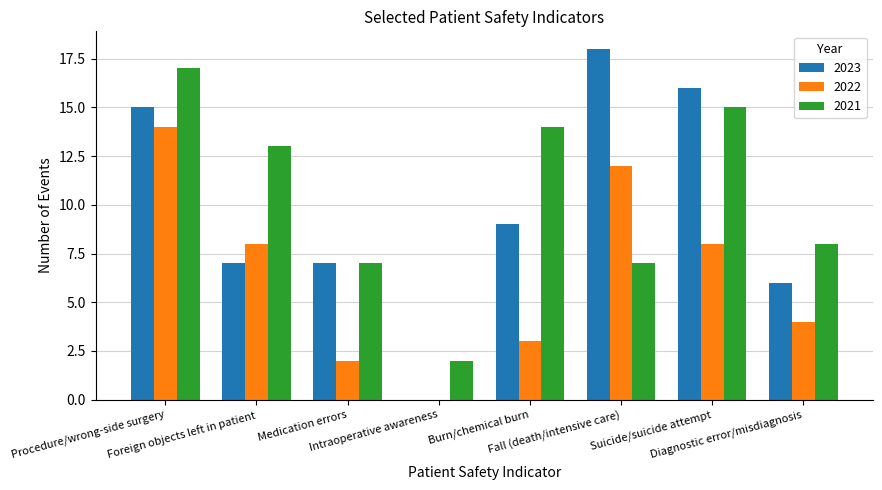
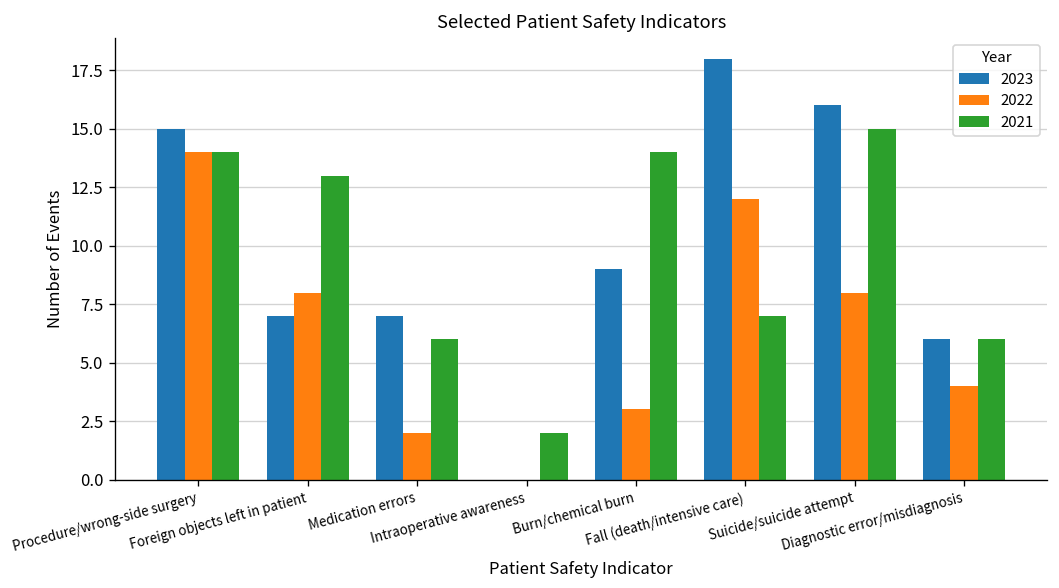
  {
    "2023": {
      "Procedure/wrong-side surgery": 15,
      "Foreign objects left in patient": 7,
      "Medication errors": 7,
      "Intraoperative awareness": 0,
      "Burn/chemical burn": 9,
      "Fall (death/intensive care)": 18,
      "Suicide/suicide attempt": 16,
      "Diagnostic error/misdiagnosis": 6
    },
    "2022": {
      "Procedure/wrong-side surgery": 14,
      "Foreign objects left in patient": 8,
      "Medication errors": 2,
      "Intraoperative awareness": 0,
      "Burn/chemical burn": 3,
      "Fall (death/intensive care)": 12,
      "Suicide/suicide attempt": 8,
      "Diagnostic error/misdiagnosis": 4
    },
    "2021": {
-     "Procedure/wrong-side surgery": 17,
+     "Procedure/wrong-side surgery": 14,
      "Foreign objects left in patient": 13,
-     "Medication errors": 7,
+     "Medication errors": 6,
      "Intraoperative awareness": 2,
      "Burn/chemical burn": 14,
      "Fall (death/intensive care)": 7,
      "Suicide/suicide attempt": 15,
-     "Diagnostic error/misdiagnosis": 8
+     "Diagnostic error/misdiagnosis": 6
    }
  }
